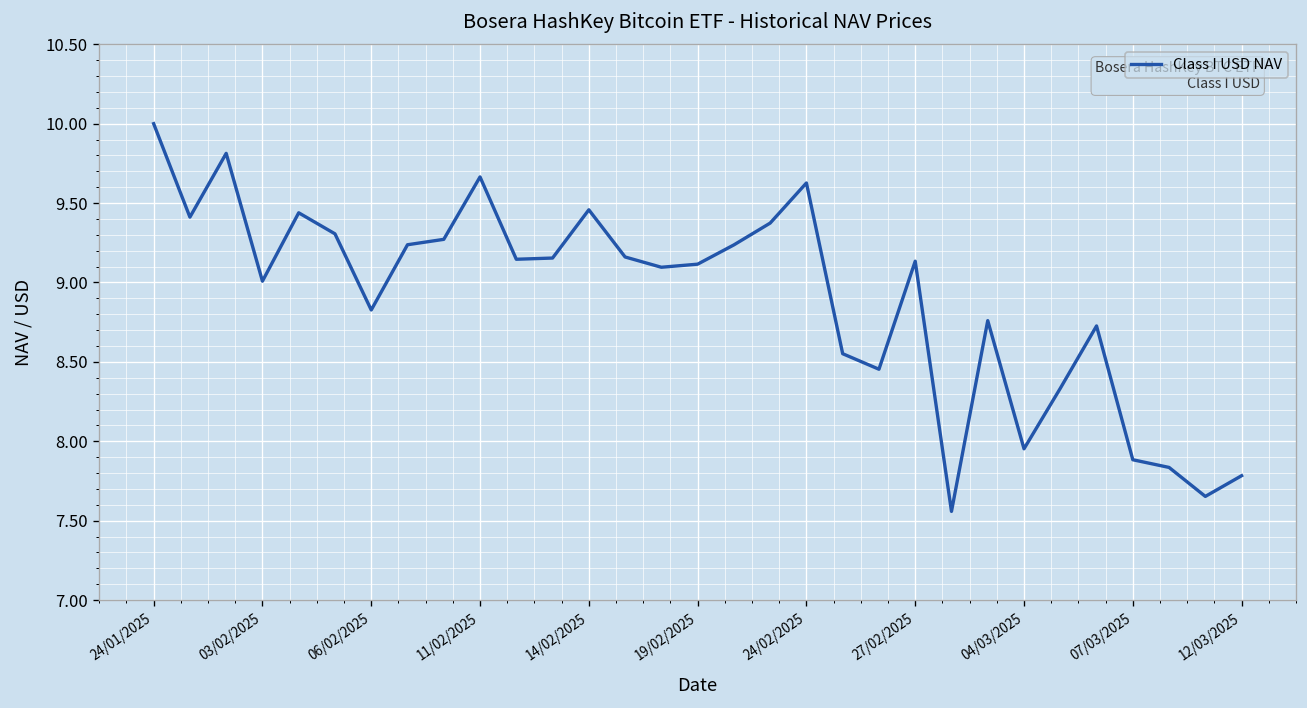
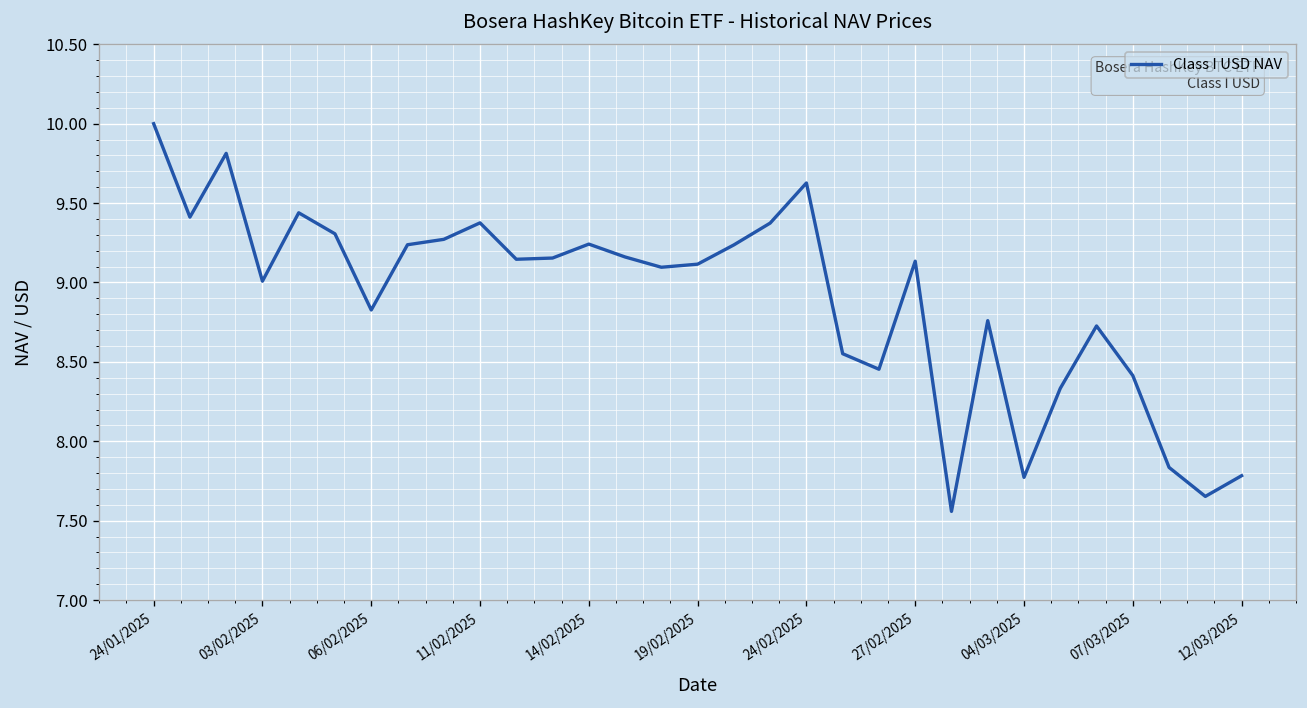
  {
    "24/01/2025": 10.00,
    "03/02/2025": 9.01,
    "06/02/2025": 8.83,
-   "11/02/2025": 9.66,
-   "14/02/2025": 9.46,
+   "11/02/2025": 9.38,
+   "14/02/2025": 9.24,
    "19/02/2025": 9.12,
    "24/02/2025": 9.63,
    "27/02/2025": 9.13,
-   "04/03/2025": 7.95,
-   "07/03/2025": 7.88,
+   "04/03/2025": 7.77,
+   "07/03/2025": 8.41,
    "12/03/2025": 7.78
  }
